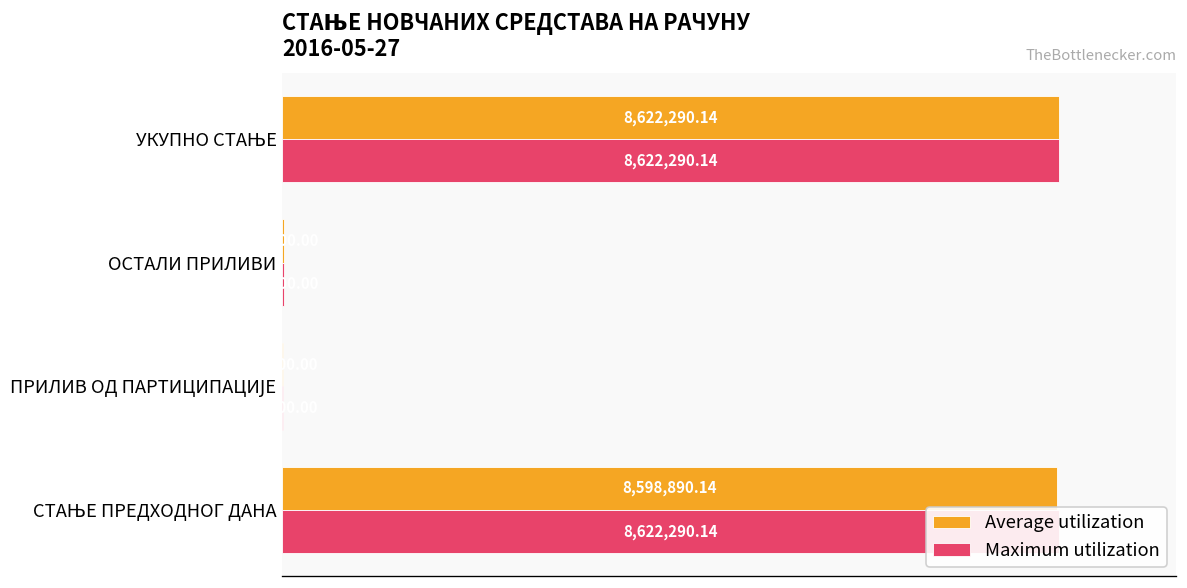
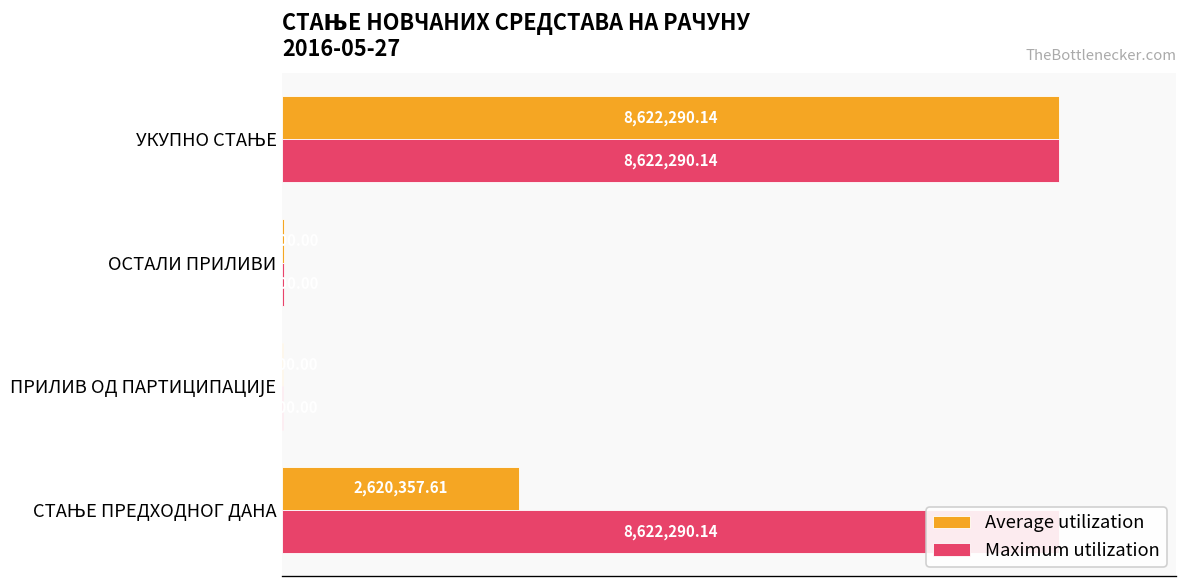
  {
    "Average utilization": {
-     "СТАЊЕ ПРЕДХОДНОГ ДАНА": "8,598,890.14"
+     "СТАЊЕ ПРЕДХОДНОГ ДАНА": "2,620,357.61"
    }
  }
